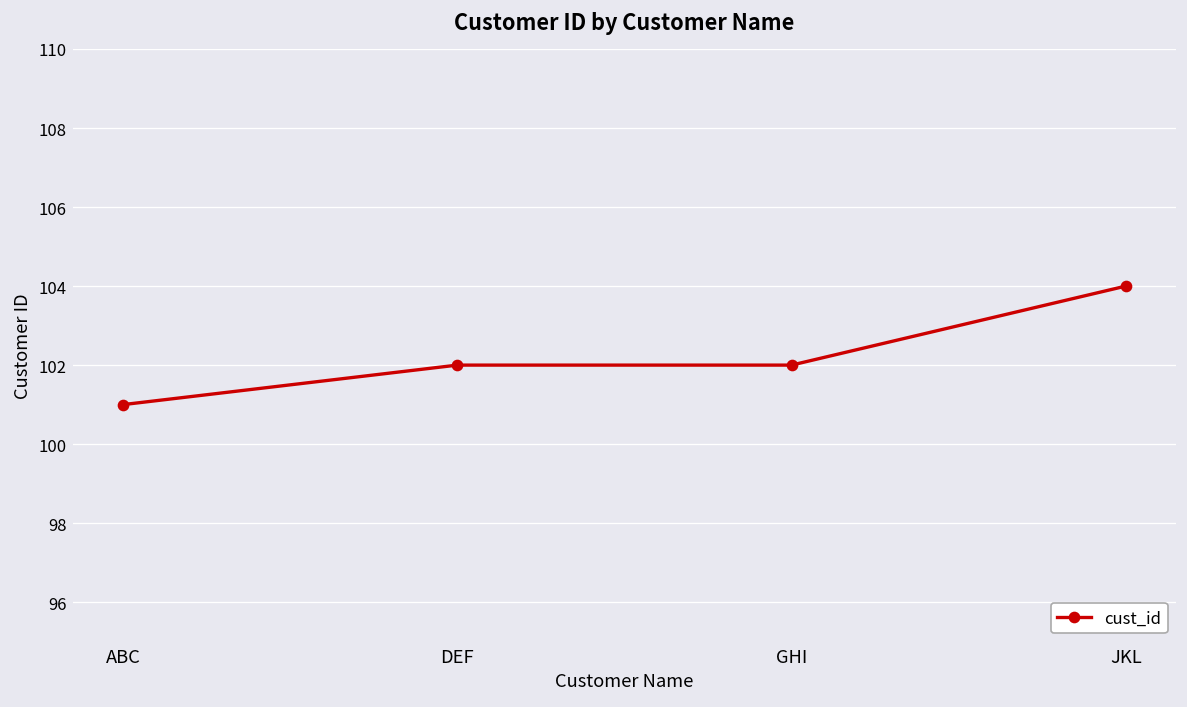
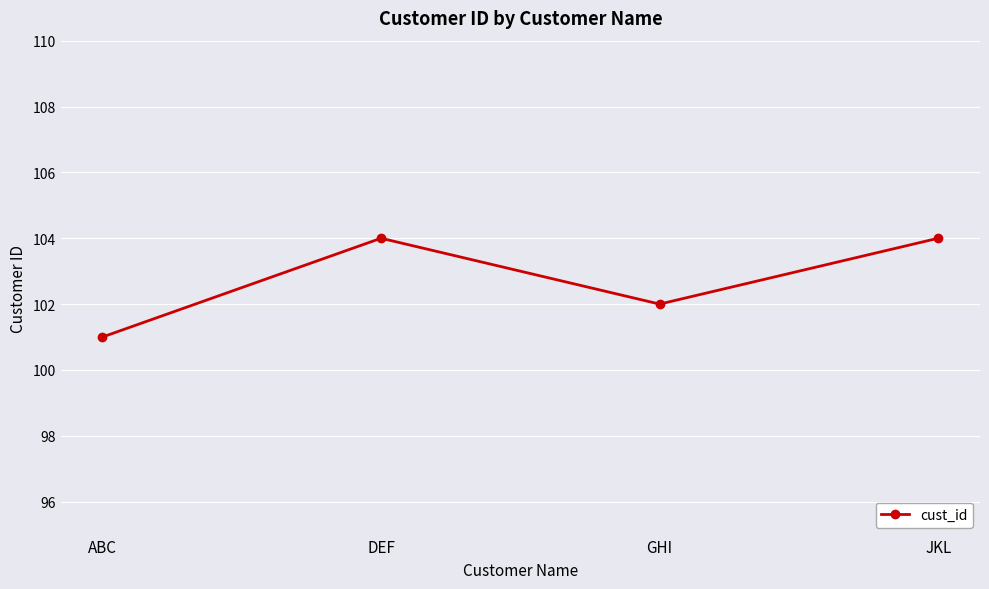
  {
    "ABC": 101,
-   "DEF": 102,
+   "DEF": 104,
    "GHI": 102,
    "JKL": 104
  }
